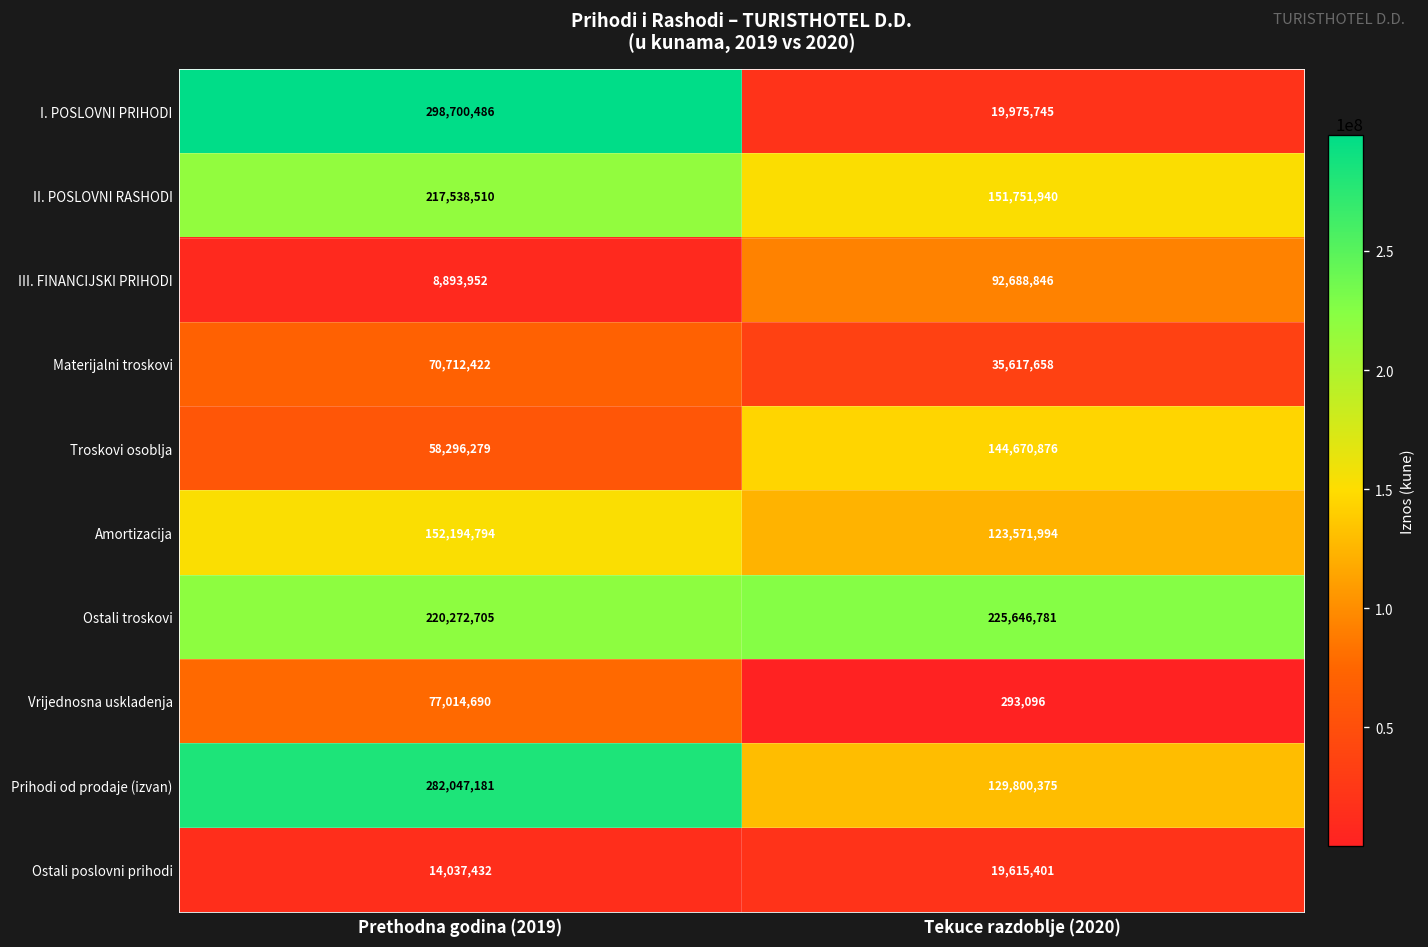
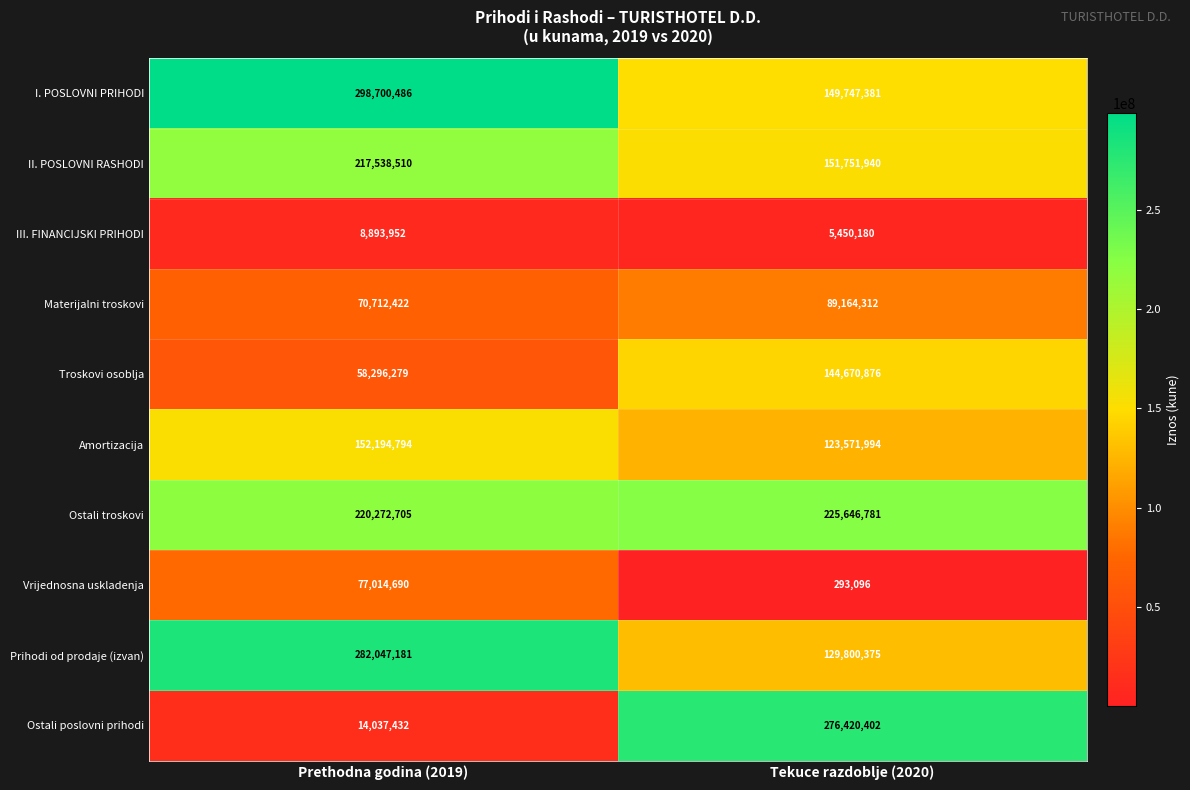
  {
    "I. POSLOVNI PRIHODI": {
      "Prethodna godina (2019)": "298,700,486",
-     "Tekuce razdoblje (2020)": "19,975,745"
+     "Tekuce razdoblje (2020)": "149,747,381"
    },
    "II. POSLOVNI RASHODI": {
      "Prethodna godina (2019)": "217,538,510",
      "Tekuce razdoblje (2020)": "151,751,940"
    },
    "III. FINANCIJSKI PRIHODI": {
      "Prethodna godina (2019)": "8,893,952",
-     "Tekuce razdoblje (2020)": "92,688,846"
+     "Tekuce razdoblje (2020)": "5,450,180"
    },
    "Materijalni troskovi": {
      "Prethodna godina (2019)": "70,712,422",
-     "Tekuce razdoblje (2020)": "35,617,658"
+     "Tekuce razdoblje (2020)": "89,164,312"
    },
    "Troskovi osoblja": {
      "Prethodna godina (2019)": "58,296,279",
      "Tekuce razdoblje (2020)": "144,670,876"
    },
    "Amortizacija": {
      "Prethodna godina (2019)": "152,194,794",
      "Tekuce razdoblje (2020)": "123,571,994"
    },
    "Ostali troskovi": {
      "Prethodna godina (2019)": "220,272,705",
      "Tekuce razdoblje (2020)": "225,646,781"
    },
    "Vrijednosna uskladenja": {
      "Prethodna godina (2019)": "77,014,690",
      "Tekuce razdoblje (2020)": "293,096"
    },
    "Prihodi od prodaje (izvan)": {
      "Prethodna godina (2019)": "282,047,181",
      "Tekuce razdoblje (2020)": "129,800,375"
    },
    "Ostali poslovni prihodi": {
      "Prethodna godina (2019)": "14,037,432",
-     "Tekuce razdoblje (2020)": "19,615,401"
+     "Tekuce razdoblje (2020)": "276,420,402"
    }
  }
